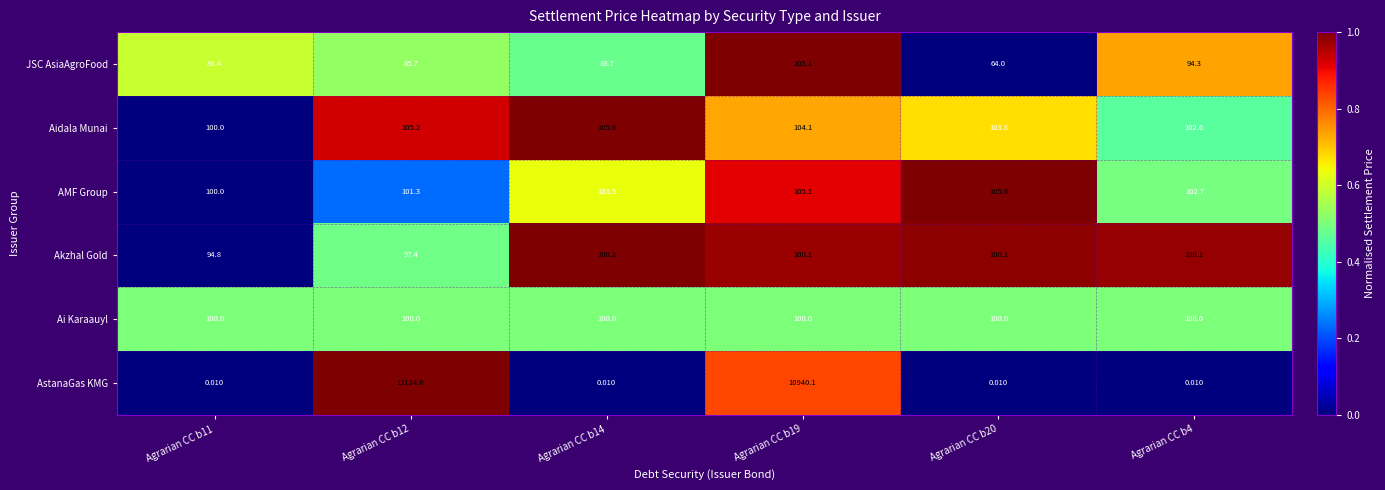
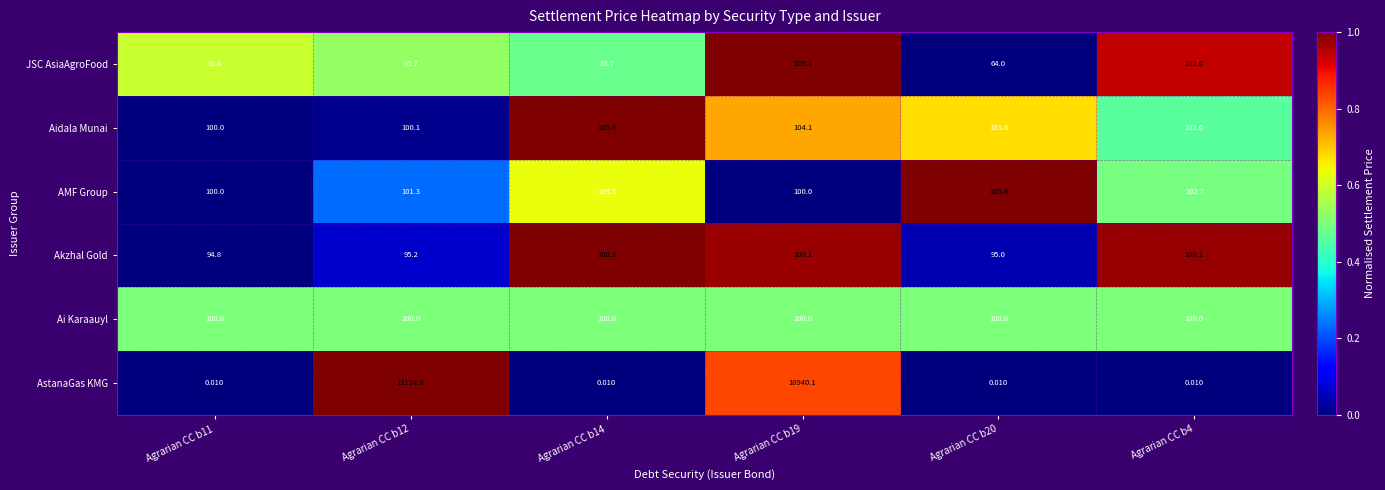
  {
    "JSC AsiaAgroFood": {
      "Agrarian CC b11": 88.4,
      "Agrarian CC b12": 85.7,
      "Agrarian CC b14": 83.7,
      "Agrarian CC b19": 105.1,
      "Agrarian CC b20": 64.0,
-     "Agrarian CC b4": 94.3
+     "Agrarian CC b4": 102.6
    },
    "Aidala Munai": {
      "Agrarian CC b11": 100.0,
-     "Agrarian CC b12": 105.2,
+     "Agrarian CC b12": 100.1,
      "Agrarian CC b14": 105.6,
      "Agrarian CC b19": 104.1,
      "Agrarian CC b20": 103.8,
      "Agrarian CC b4": 102.6
    },
    "AMF Group": {
      "Agrarian CC b11": 100.0,
      "Agrarian CC b12": 101.3,
      "Agrarian CC b14": 103.5,
-     "Agrarian CC b19": 105.1,
+     "Agrarian CC b19": 100.0,
      "Agrarian CC b20": 105.6,
      "Agrarian CC b4": 102.7
    },
    "Akzhal Gold": {
      "Agrarian CC b11": 94.8,
-     "Agrarian CC b12": 97.4,
+     "Agrarian CC b12": 95.2,
      "Agrarian CC b14": 100.2,
      "Agrarian CC b19": 100.1,
-     "Agrarian CC b20": 100.1,
+     "Agrarian CC b20": 95.0,
      "Agrarian CC b4": 100.1
    },
    "Ai Karaauyl": {
      "Agrarian CC b11": 100.0,
      "Agrarian CC b12": 100.0,
      "Agrarian CC b14": 100.0,
      "Agrarian CC b19": 100.0,
      "Agrarian CC b20": 100.0,
      "Agrarian CC b4": 100.0
    },
    "AstanaGas KMG": {
      "Agrarian CC b11": 0.010,
      "Agrarian CC b12": 13124.6,
      "Agrarian CC b14": 0.010,
      "Agrarian CC b19": 10940.1,
      "Agrarian CC b20": 0.010,
      "Agrarian CC b4": 0.010
    }
  }
